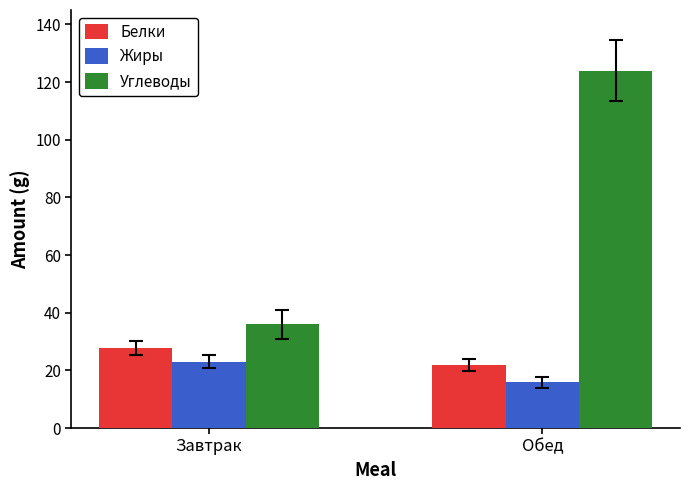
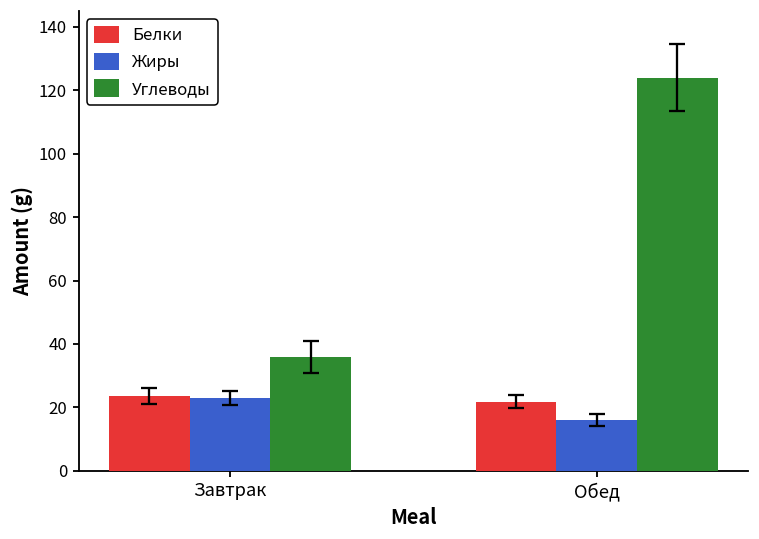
  {
    "Белки": {
-     "Завтрак": 28,
+     "Завтрак": 24,
      "Обед": 22
    },
    "Углеводы": {
      "Завтрак": 36,
      "Обед": 124
    }
  }
